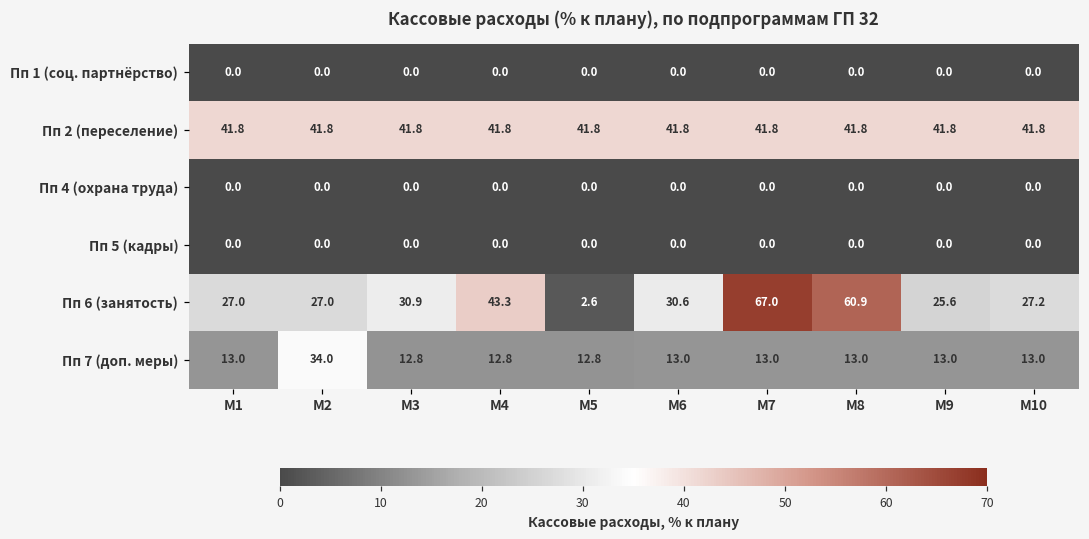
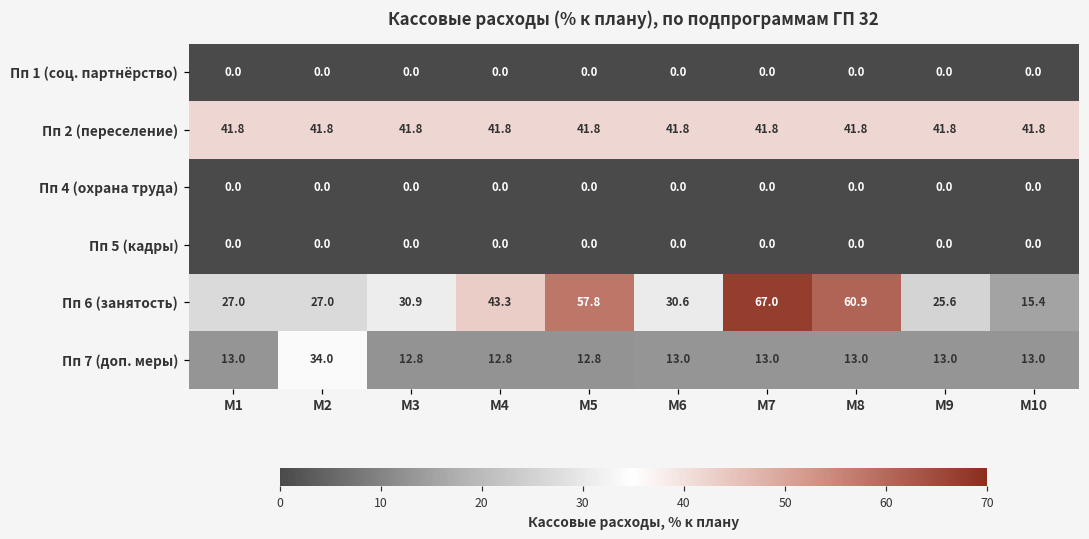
  {
    "Пп 1 (соц. партнёрство)": {
      "М1": 0.0,
      "М2": 0.0,
      "М3": 0.0,
      "М4": 0.0,
      "М5": 0.0,
      "М6": 0.0,
      "М7": 0.0,
      "М8": 0.0,
      "М9": 0.0,
      "М10": 0.0
    },
    "Пп 2 (переселение)": {
      "М1": 41.8,
      "М2": 41.8,
      "М3": 41.8,
      "М4": 41.8,
      "М5": 41.8,
      "М6": 41.8,
      "М7": 41.8,
      "М8": 41.8,
      "М9": 41.8,
      "М10": 41.8
    },
    "Пп 4 (охрана труда)": {
      "М1": 0.0,
      "М2": 0.0,
      "М3": 0.0,
      "М4": 0.0,
      "М5": 0.0,
      "М6": 0.0,
      "М7": 0.0,
      "М8": 0.0,
      "М9": 0.0,
      "М10": 0.0
    },
    "Пп 5 (кадры)": {
      "М1": 0.0,
      "М2": 0.0,
      "М3": 0.0,
      "М4": 0.0,
      "М5": 0.0,
      "М6": 0.0,
      "М7": 0.0,
      "М8": 0.0,
      "М9": 0.0,
      "М10": 0.0
    },
    "Пп 6 (занятость)": {
      "М1": 27.0,
      "М2": 27.0,
      "М3": 30.9,
      "М4": 43.3,
-     "М5": 2.6,
+     "М5": 57.8,
      "М6": 30.6,
      "М7": 67.0,
      "М8": 60.9,
      "М9": 25.6,
-     "М10": 27.2
+     "М10": 15.4
    },
    "Пп 7 (доп. меры)": {
      "М1": 13.0,
      "М2": 34.0,
      "М3": 12.8,
      "М4": 12.8,
      "М5": 12.8,
      "М6": 13.0,
      "М7": 13.0,
      "М8": 13.0,
      "М9": 13.0,
      "М10": 13.0
    }
  }
